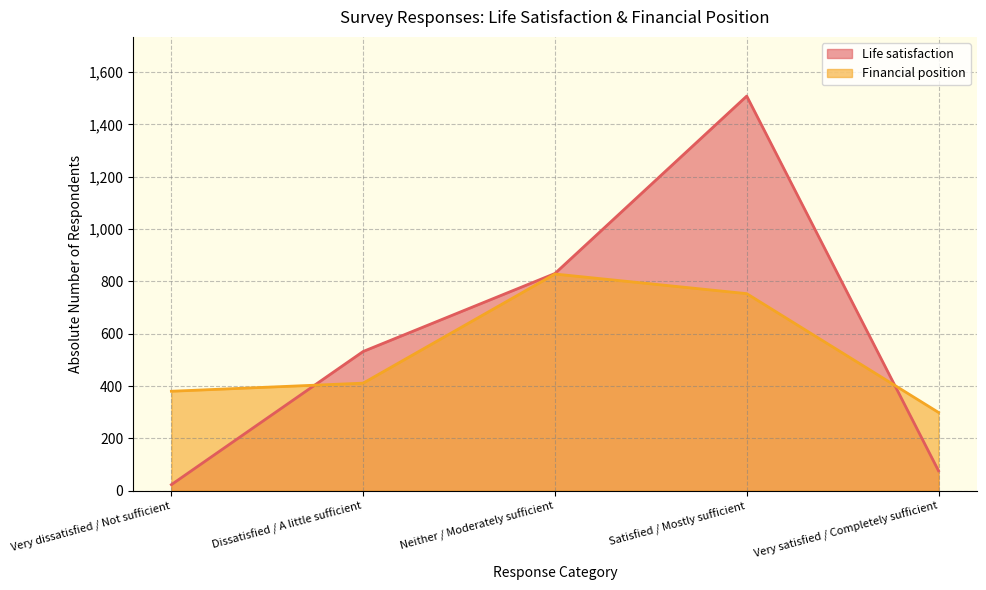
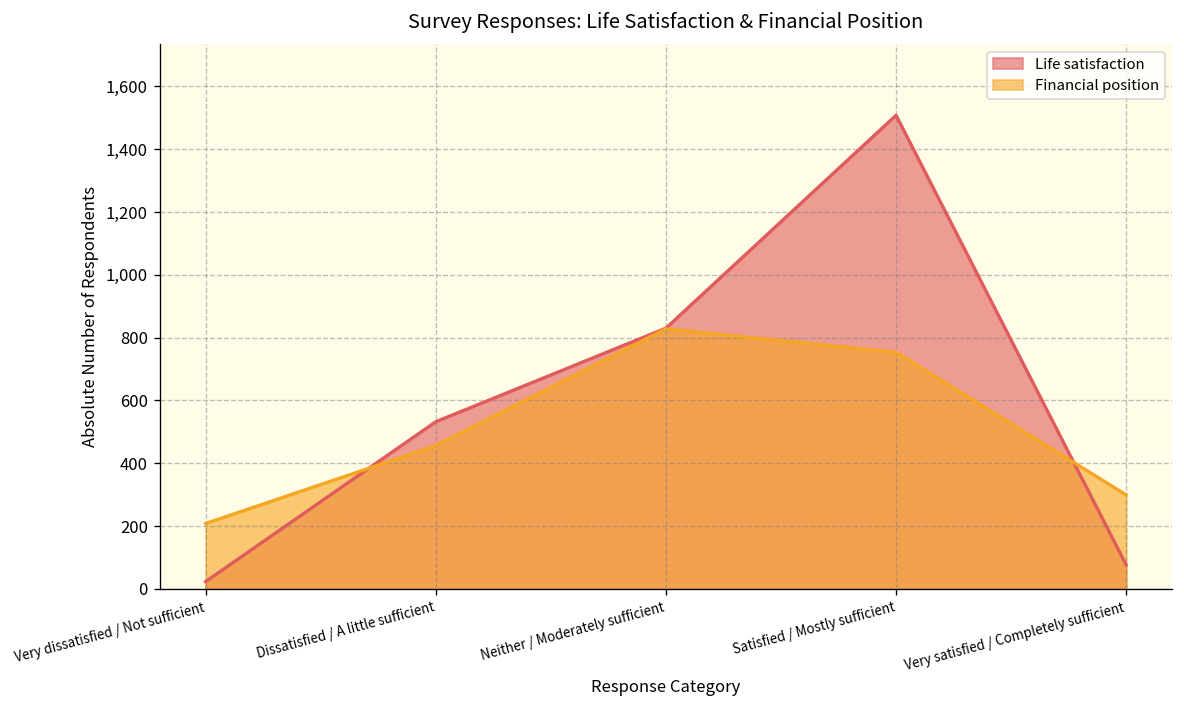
  {
    "Life satisfaction": {
      "Very dissatisfied / Not sufficient": "20",
      "Dissatisfied / A little sufficient": "530",
      "Satisfied / Mostly sufficient": "1,510",
      "Very satisfied / Completely sufficient": "80"
    },
    "Financial position": {
-     "Very dissatisfied / Not sufficient": "380",
-     "Dissatisfied / A little sufficient": "410",
+     "Very dissatisfied / Not sufficient": "210",
+     "Dissatisfied / A little sufficient": "460",
      "Satisfied / Mostly sufficient": "750",
      "Very satisfied / Completely sufficient": "300"
    }
  }
